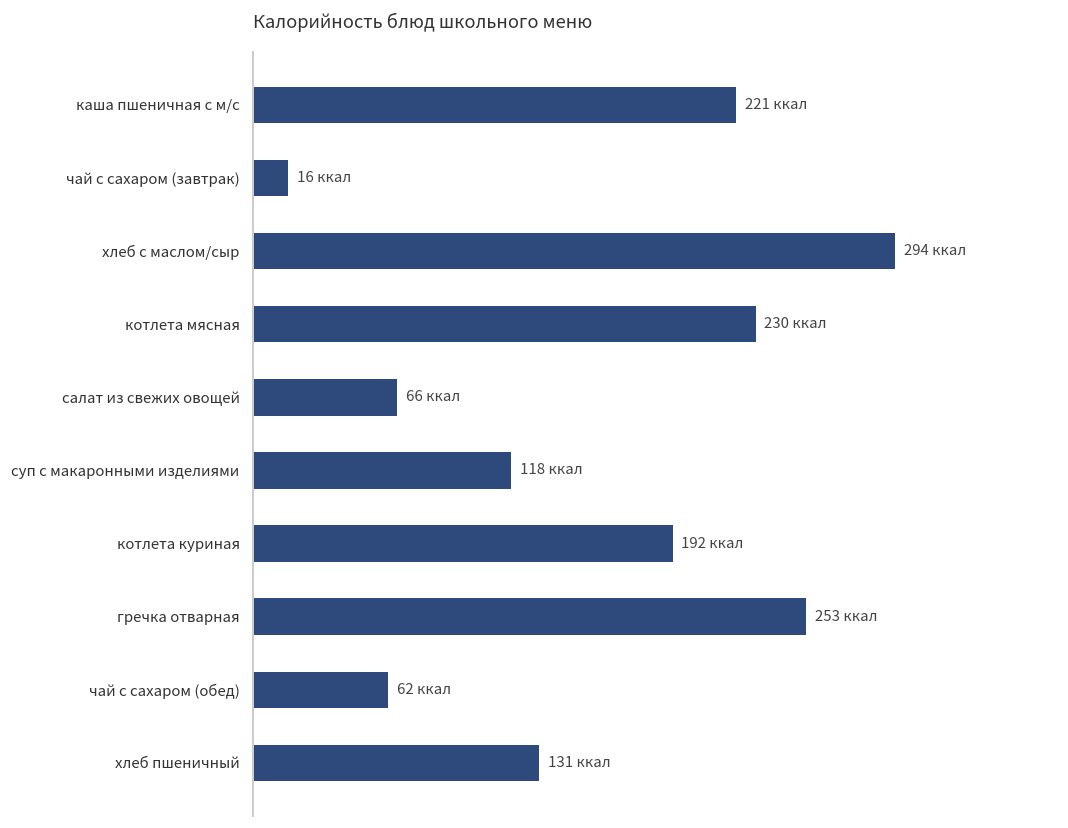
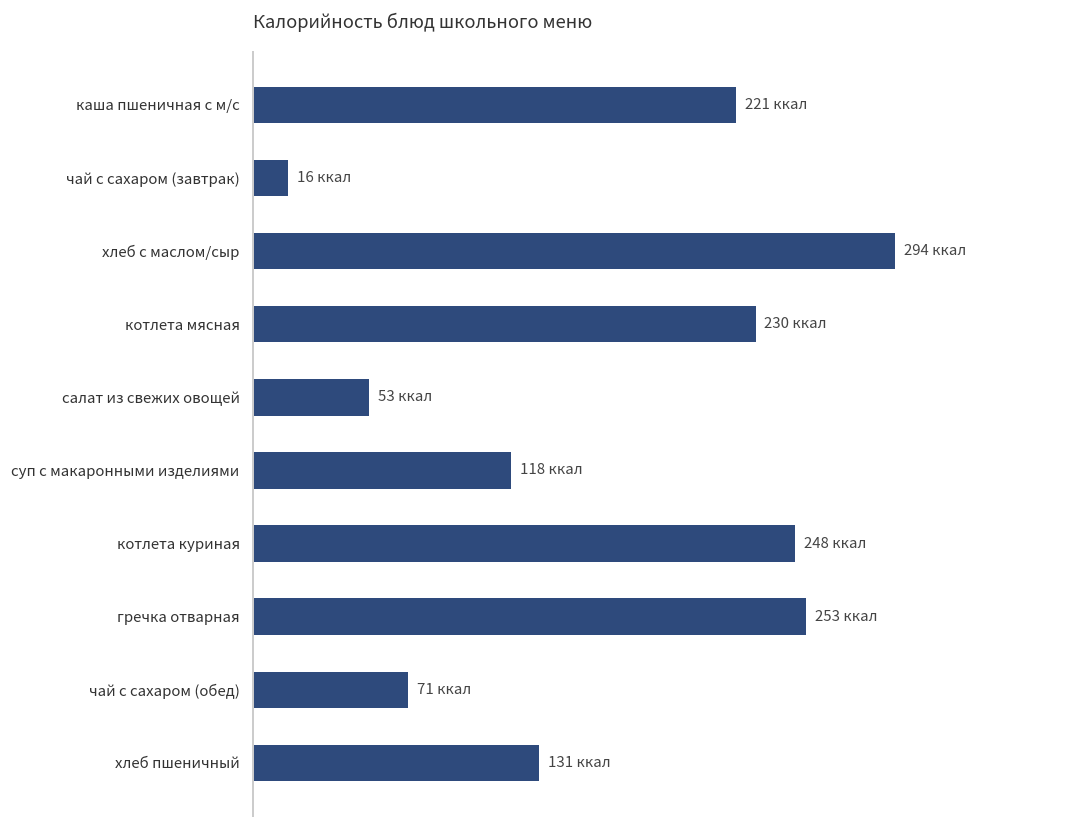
  {
    "каша пшеничная с м/с": 221,
    "чай с сахаром (завтрак)": 16,
    "хлеб с маслом/сыр": 294,
    "котлета мясная": 230,
-   "салат из свежих овощей": 66,
+   "салат из свежих овощей": 53,
    "суп с макаронными изделиями": 118,
-   "котлета куриная": 192,
+   "котлета куриная": 248,
    "гречка отварная": 253,
-   "чай с сахаром (обед)": 62,
+   "чай с сахаром (обед)": 71,
    "хлеб пшеничный": 131
  }
